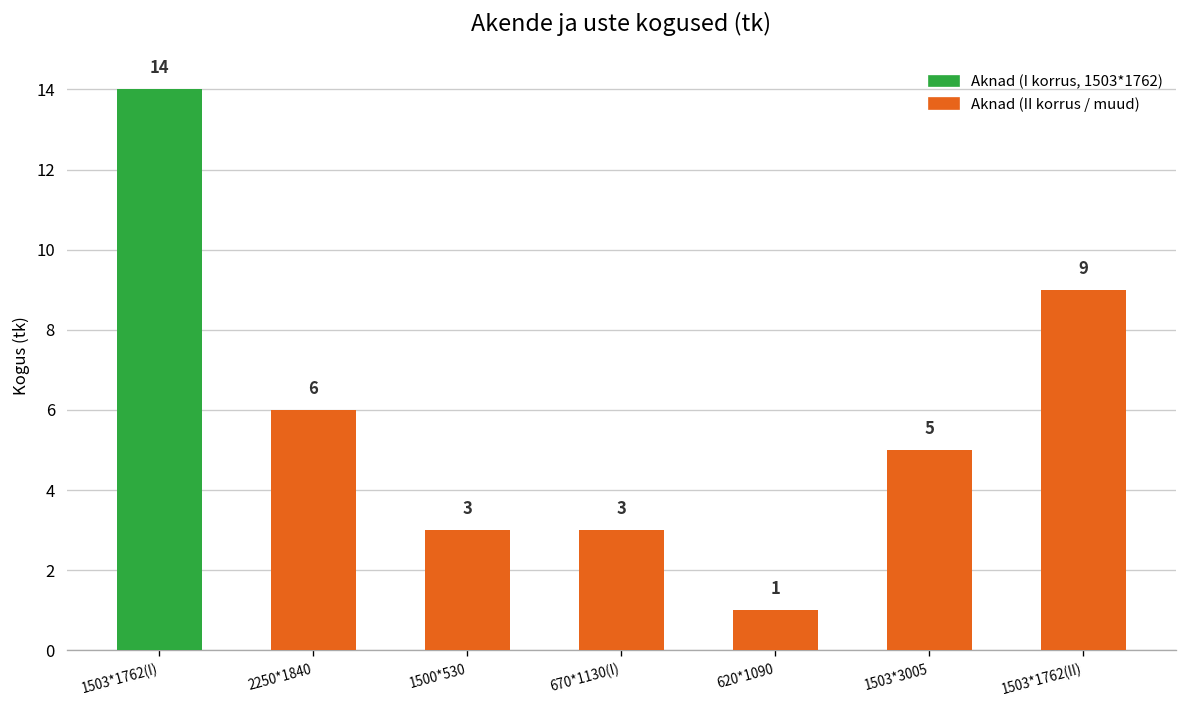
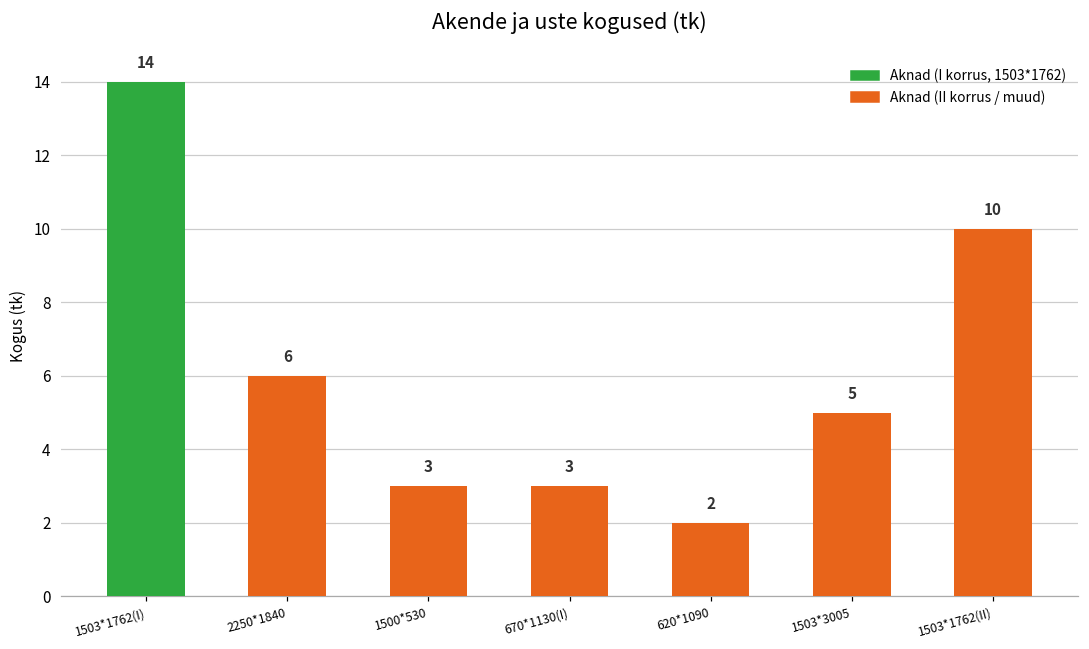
  {
    "1503*1762(I)": 14,
    "2250*1840": 6,
    "1500*530": 3,
    "670*1130(I)": 3,
-   "620*1090": 1,
+   "620*1090": 2,
    "1503*3005": 5,
-   "1503*1762(II)": 9
+   "1503*1762(II)": 10
  }
